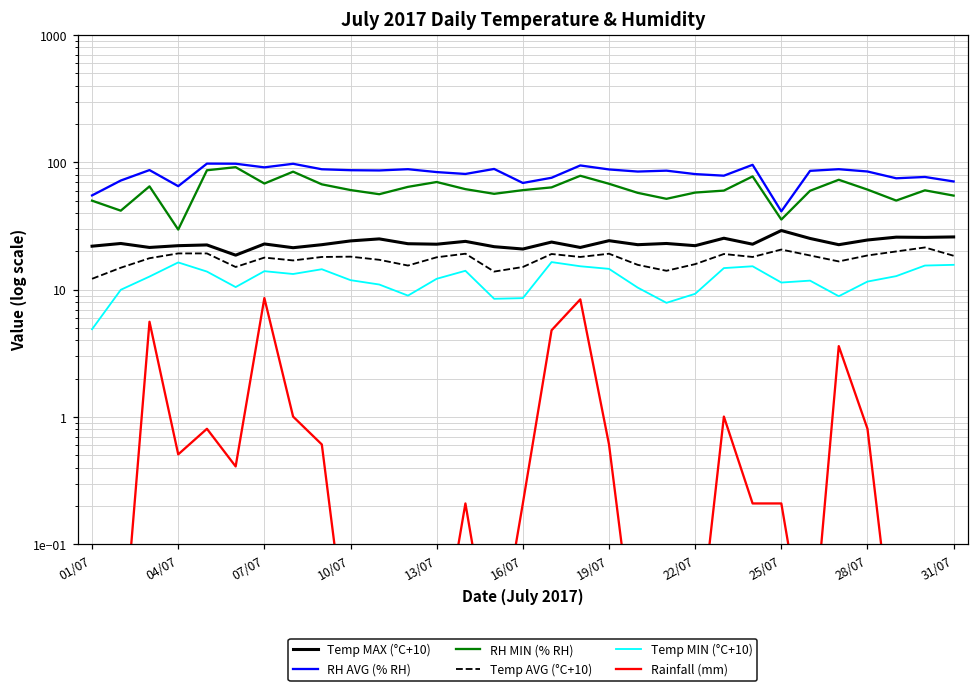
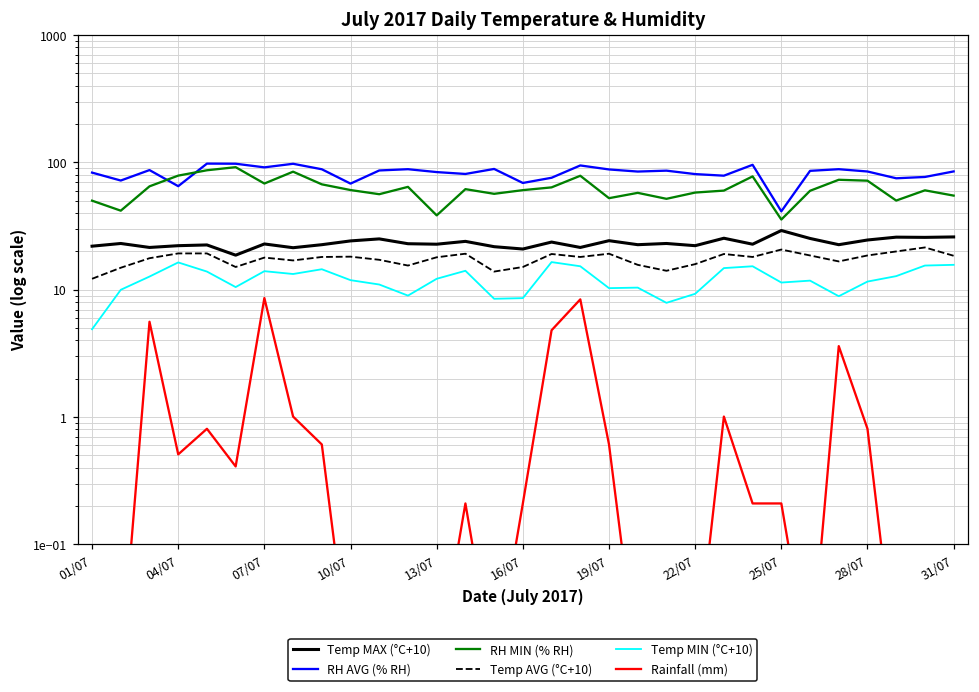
  {
    "RH AVG (% RH)": {
-     "01/07": 60,
+     "01/07": 80,
      "04/07": 70,
      "07/07": 90,
-     "10/07": 90,
+     "10/07": 70,
      "13/07": 80,
      "16/07": 70,
      "19/07": 90,
      "22/07": 80,
      "25/07": 41,
      "28/07": 80,
-     "31/07": 70
+     "31/07": 90
    },
    "RH MIN (% RH)": {
      "01/07": 50,
-     "04/07": 30,
+     "04/07": 80,
      "07/07": 70,
      "10/07": 60,
-     "13/07": 70,
+     "13/07": 38,
      "16/07": 60,
-     "19/07": 70,
+     "19/07": 50,
      "22/07": 60,
      "25/07": 36,
-     "28/07": 60,
+     "28/07": 70,
      "31/07": 50
    },
    "Temp MIN (°C+10)": {
      "01/07": 5,
      "04/07": 16,
      "07/07": 14,
      "10/07": 12,
      "13/07": 12,
      "16/07": 9,
-     "19/07": 15,
+     "19/07": 10,
      "22/07": 9,
      "25/07": 11,
      "28/07": 12,
      "31/07": 16
    },
    "Rainfall (mm)": {
      "04/07": 0.5,
      "07/07": 9,
      "16/07": 0.21,
      "19/07": 0.6,
      "25/07": 0.21,
      "28/07": 0.8
    }
  }
